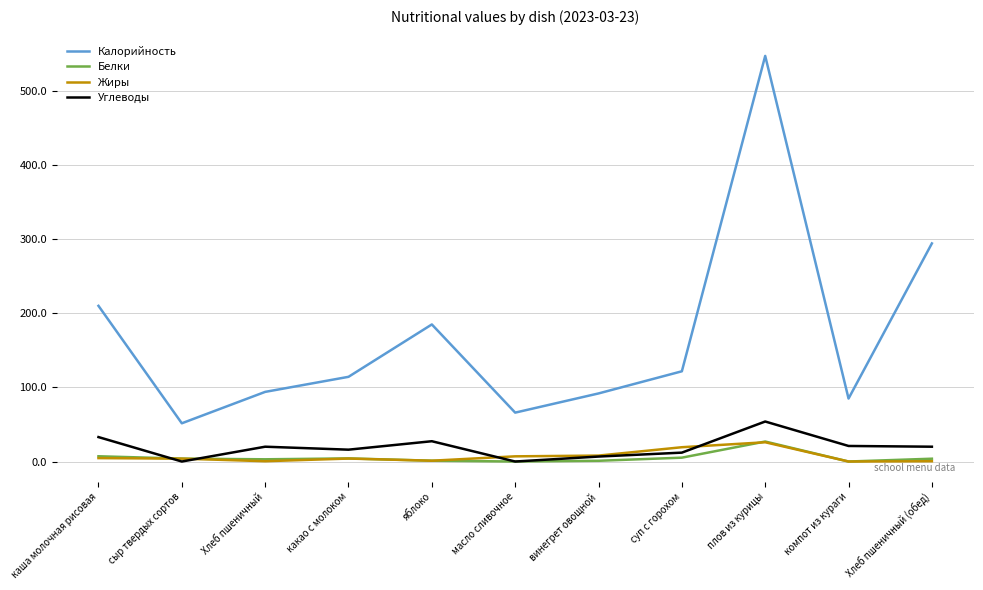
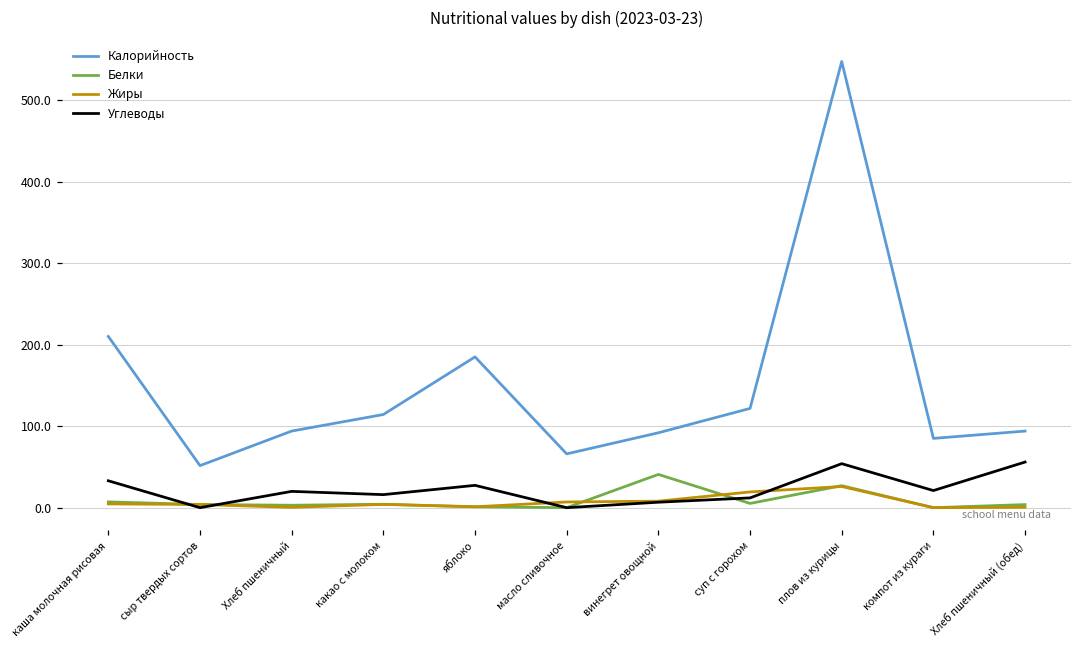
  {
    "Калорийность": {
      "каша молочная рисовая": 210,
      "сыр твердых сортов": 50,
      "Хлеб пшеничный": 90,
      "какао с молоком": 110,
      "яблоко": 190,
      "масло сливочное": 70,
      "винегрет овощной": 90,
      "суп с горохом": 120,
      "плов из курицы": 550,
      "компот из кураги": 90,
-     "Хлеб пшеничный (обед)": 290
+     "Хлеб пшеничный (обед)": 90
    },
    "Белки": {
-     "винегрет овощной": 0,
+     "винегрет овощной": 40,
      "суп с горохом": 10
    },
    "Жиры": {
      "масло сливочное": 10,
      "суп с горохом": 20
    },
    "Углеводы": {
      "каша молочная рисовая": 30,
      "сыр твердых сортов": 0,
      "Хлеб пшеничный": 20,
      "какао с молоком": 20,
      "яблоко": 30,
      "суп с горохом": 10,
      "плов из курицы": 50,
      "компот из кураги": 20,
-     "Хлеб пшеничный (обед)": 20
+     "Хлеб пшеничный (обед)": 60
    }
  }
